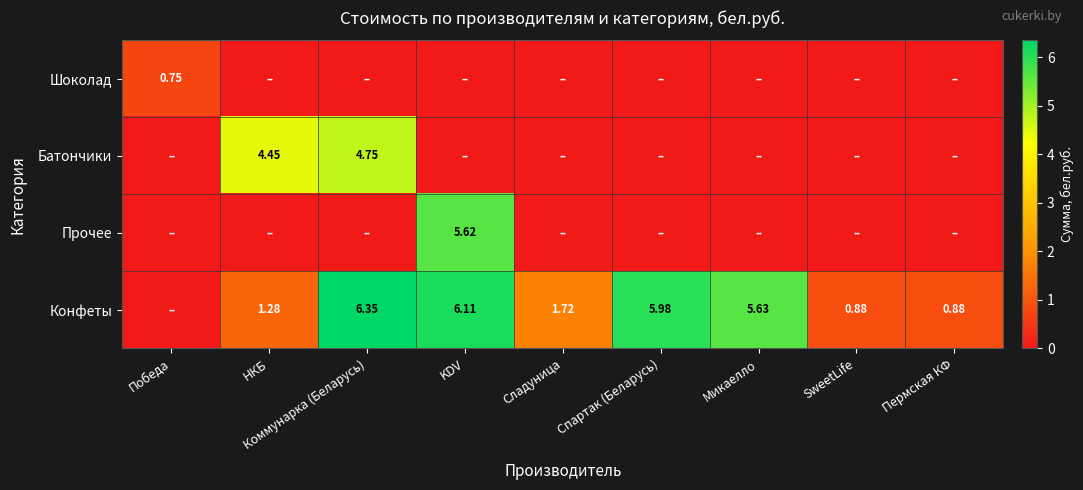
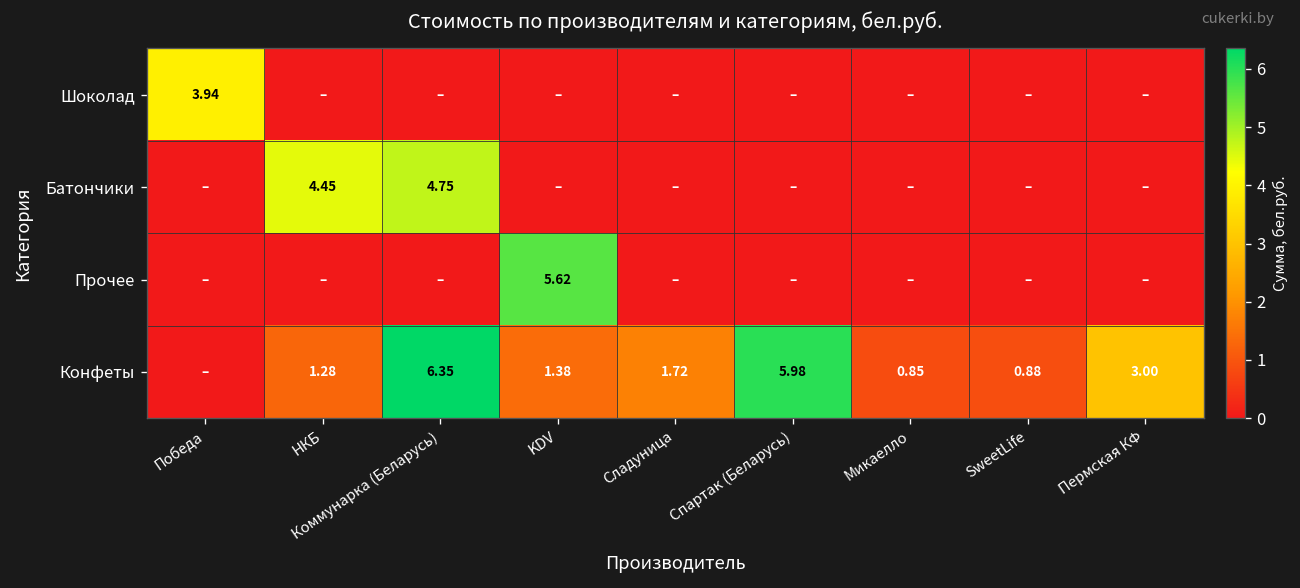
  {
    "Шоколад": {
-     "Победа": 0.75
+     "Победа": 3.94
    },
    "Батончики": {
      "НКБ": 4.45,
      "Коммунарка (Беларусь)": 4.75
    },
    "Прочее": {
      "KDV": 5.62
    },
    "Конфеты": {
      "НКБ": 1.28,
      "Коммунарка (Беларусь)": 6.35,
-     "KDV": 6.11,
+     "KDV": 1.38,
      "Сладуница": 1.72,
      "Спартак (Беларусь)": 5.98,
-     "Микаелло": 5.63,
+     "Микаелло": 0.85,
      "SweetLife": 0.88,
-     "Пермская КФ": 0.88
+     "Пермская КФ": 3.00
    }
  }
